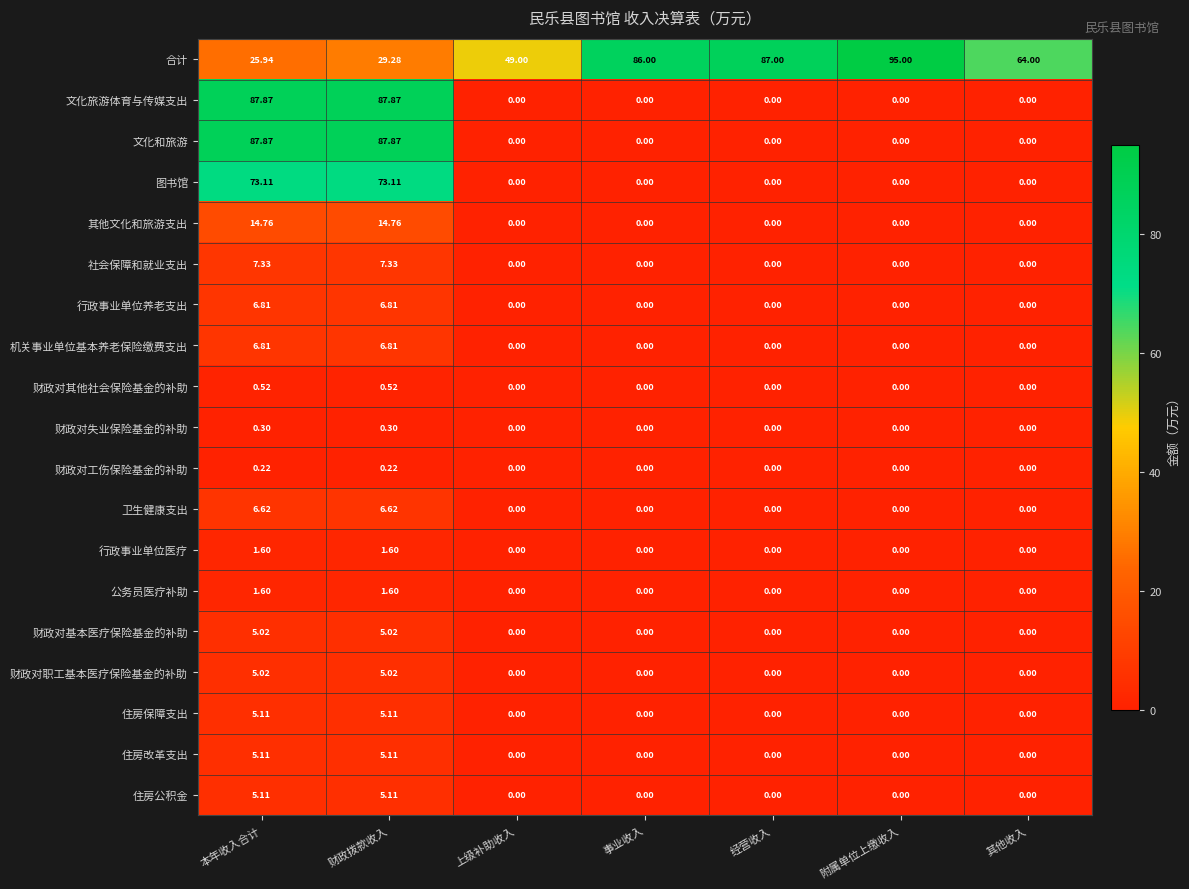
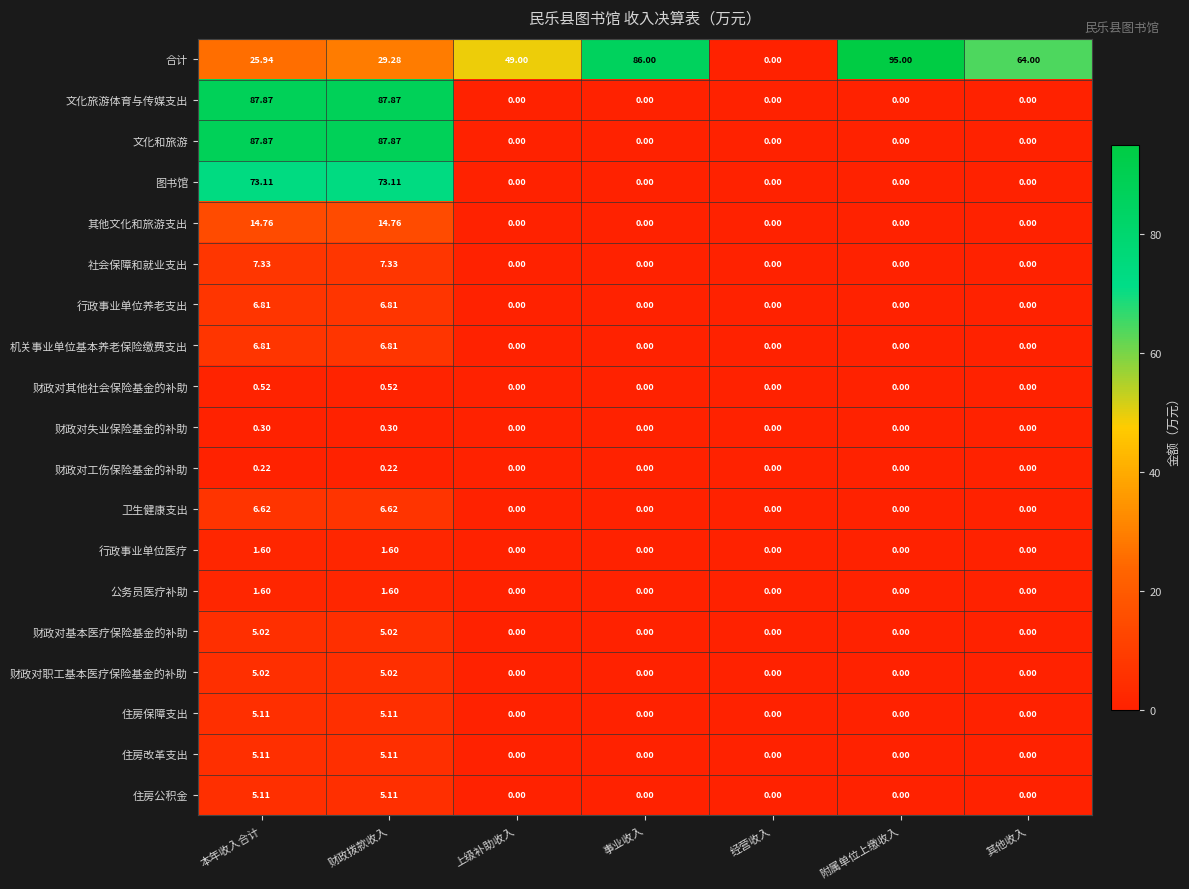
  {
    "合计": {
      "本年收入合计": 25.94,
      "财政拨款收入": 29.28,
      "上级补助收入": 49.00,
      "事业收入": 86.00,
-     "经营收入": 87.00,
+     "经营收入": 0.00,
      "附属单位上缴收入": 95.00,
      "其他收入": 64.00
    },
    "文化旅游体育与传媒支出": {
      "本年收入合计": 87.87,
      "财政拨款收入": 87.87,
      "上级补助收入": 0.00,
      "事业收入": 0.00,
      "经营收入": 0.00,
      "附属单位上缴收入": 0.00,
      "其他收入": 0.00
    },
    "文化和旅游": {
      "本年收入合计": 87.87,
      "财政拨款收入": 87.87,
      "上级补助收入": 0.00,
      "事业收入": 0.00,
      "经营收入": 0.00,
      "附属单位上缴收入": 0.00,
      "其他收入": 0.00
    },
    "图书馆": {
      "本年收入合计": 73.11,
      "财政拨款收入": 73.11,
      "上级补助收入": 0.00,
      "事业收入": 0.00,
      "经营收入": 0.00,
      "附属单位上缴收入": 0.00,
      "其他收入": 0.00
    },
    "其他文化和旅游支出": {
      "本年收入合计": 14.76,
      "财政拨款收入": 14.76,
      "上级补助收入": 0.00,
      "事业收入": 0.00,
      "经营收入": 0.00,
      "附属单位上缴收入": 0.00,
      "其他收入": 0.00
    },
    "社会保障和就业支出": {
      "本年收入合计": 7.33,
      "财政拨款收入": 7.33,
      "上级补助收入": 0.00,
      "事业收入": 0.00,
      "经营收入": 0.00,
      "附属单位上缴收入": 0.00,
      "其他收入": 0.00
    },
    "行政事业单位养老支出": {
      "本年收入合计": 6.81,
      "财政拨款收入": 6.81,
      "上级补助收入": 0.00,
      "事业收入": 0.00,
      "经营收入": 0.00,
      "附属单位上缴收入": 0.00,
      "其他收入": 0.00
    },
    "机关事业单位基本养老保险缴费支出": {
      "本年收入合计": 6.81,
      "财政拨款收入": 6.81,
      "上级补助收入": 0.00,
      "事业收入": 0.00,
      "经营收入": 0.00,
      "附属单位上缴收入": 0.00,
      "其他收入": 0.00
    },
    "财政对其他社会保险基金的补助": {
      "本年收入合计": 0.52,
      "财政拨款收入": 0.52,
      "上级补助收入": 0.00,
      "事业收入": 0.00,
      "经营收入": 0.00,
      "附属单位上缴收入": 0.00,
      "其他收入": 0.00
    },
    "财政对失业保险基金的补助": {
      "本年收入合计": 0.30,
      "财政拨款收入": 0.30,
      "上级补助收入": 0.00,
      "事业收入": 0.00,
      "经营收入": 0.00,
      "附属单位上缴收入": 0.00,
      "其他收入": 0.00
    },
    "财政对工伤保险基金的补助": {
      "本年收入合计": 0.22,
      "财政拨款收入": 0.22,
      "上级补助收入": 0.00,
      "事业收入": 0.00,
      "经营收入": 0.00,
      "附属单位上缴收入": 0.00,
      "其他收入": 0.00
    },
    "卫生健康支出": {
      "本年收入合计": 6.62,
      "财政拨款收入": 6.62,
      "上级补助收入": 0.00,
      "事业收入": 0.00,
      "经营收入": 0.00,
      "附属单位上缴收入": 0.00,
      "其他收入": 0.00
    },
    "行政事业单位医疗": {
      "本年收入合计": 1.60,
      "财政拨款收入": 1.60,
      "上级补助收入": 0.00,
      "事业收入": 0.00,
      "经营收入": 0.00,
      "附属单位上缴收入": 0.00,
      "其他收入": 0.00
    },
    "公务员医疗补助": {
      "本年收入合计": 1.60,
      "财政拨款收入": 1.60,
      "上级补助收入": 0.00,
      "事业收入": 0.00,
      "经营收入": 0.00,
      "附属单位上缴收入": 0.00,
      "其他收入": 0.00
    },
    "财政对基本医疗保险基金的补助": {
      "本年收入合计": 5.02,
      "财政拨款收入": 5.02,
      "上级补助收入": 0.00,
      "事业收入": 0.00,
      "经营收入": 0.00,
      "附属单位上缴收入": 0.00,
      "其他收入": 0.00
    },
    "财政对职工基本医疗保险基金的补助": {
      "本年收入合计": 5.02,
      "财政拨款收入": 5.02,
      "上级补助收入": 0.00,
      "事业收入": 0.00,
      "经营收入": 0.00,
      "附属单位上缴收入": 0.00,
      "其他收入": 0.00
    },
    "住房保障支出": {
      "本年收入合计": 5.11,
      "财政拨款收入": 5.11,
      "上级补助收入": 0.00,
      "事业收入": 0.00,
      "经营收入": 0.00,
      "附属单位上缴收入": 0.00,
      "其他收入": 0.00
    },
    "住房改革支出": {
      "本年收入合计": 5.11,
      "财政拨款收入": 5.11,
      "上级补助收入": 0.00,
      "事业收入": 0.00,
      "经营收入": 0.00,
      "附属单位上缴收入": 0.00,
      "其他收入": 0.00
    },
    "住房公积金": {
      "本年收入合计": 5.11,
      "财政拨款收入": 5.11,
      "上级补助收入": 0.00,
      "事业收入": 0.00,
      "经营收入": 0.00,
      "附属单位上缴收入": 0.00,
      "其他收入": 0.00
    }
  }
